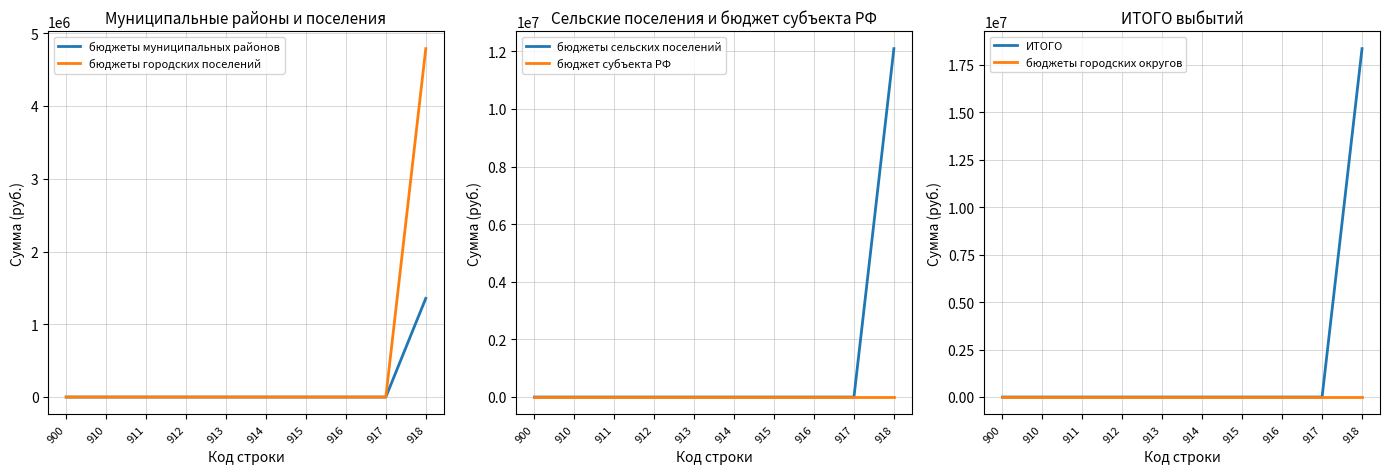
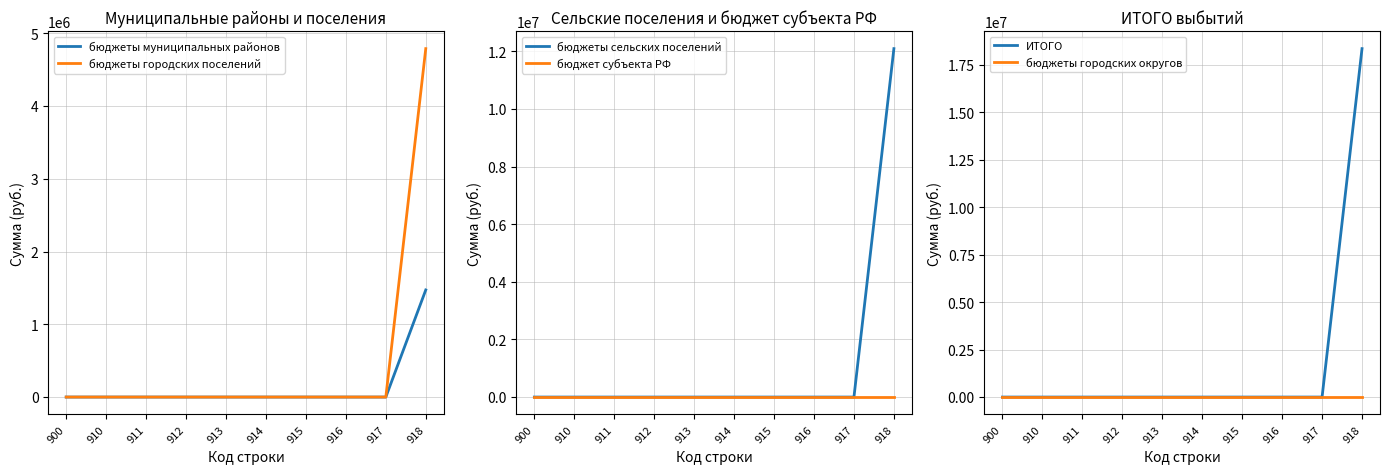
  {
    "Муниципальные районы и поселения": {
      "бюджеты муниципальных районов": {
-       "918": 1400000
+       "918": 1500000
      },
      "бюджеты городских поселений": {
        "918": 4800000
      }
    },
    "Сельские поселения и бюджет субъекта РФ": {
      "бюджеты сельских поселений": {
        "918": 12100000
      },
      "бюджет субъекта РФ": {
        "918": 0
      }
    },
    "ИТОГО выбытий": {
      "ИТОГО": {
        "918": 18400000
      },
      "бюджеты городских округов": {
        "918": 0
      }
    }
  }
